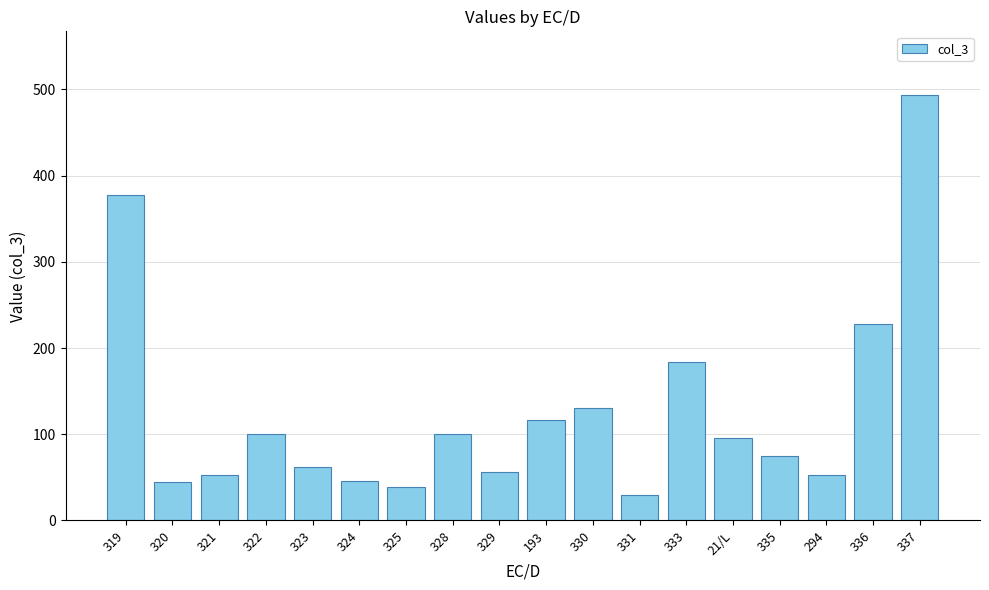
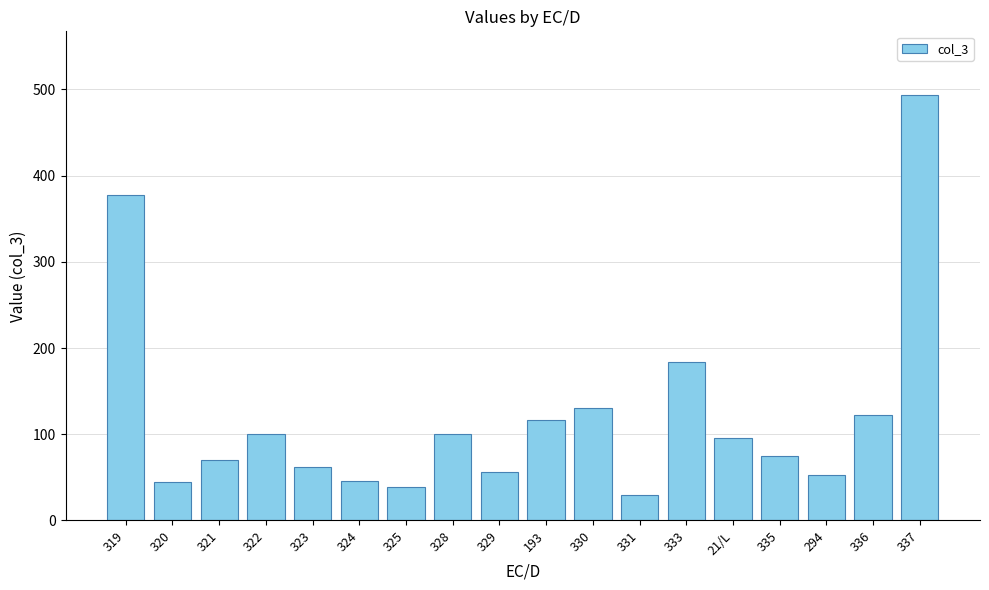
  {
    "319": 380,
    "320": 40,
-   "321": 50,
+   "321": 70,
    "322": 100,
    "323": 60,
    "324": 50,
    "325": 40,
    "328": 100,
    "329": 60,
    "193": 120,
    "330": 130,
    "331": 30,
    "333": 180,
    "21/L": 100,
    "335": 80,
    "294": 50,
-   "336": 230,
+   "336": 120,
    "337": 490
  }
